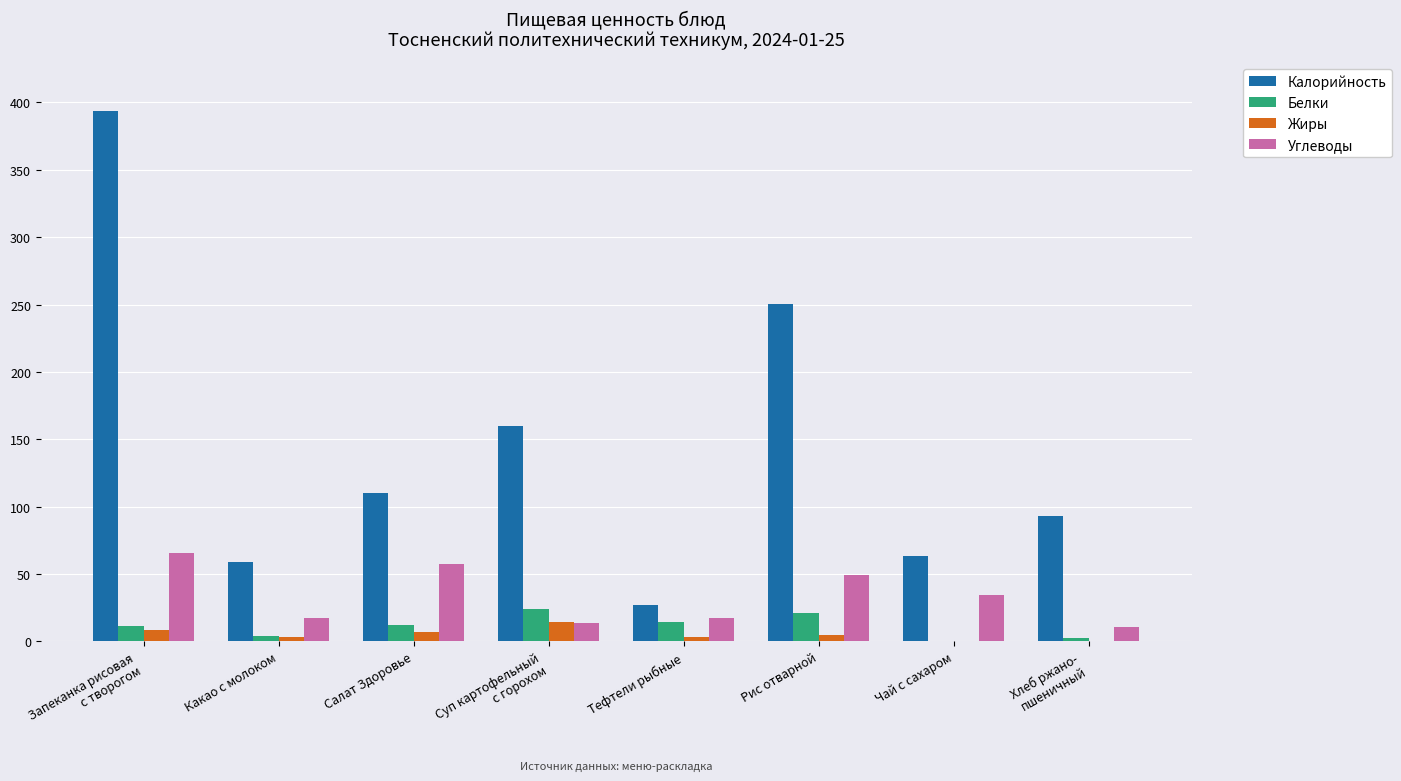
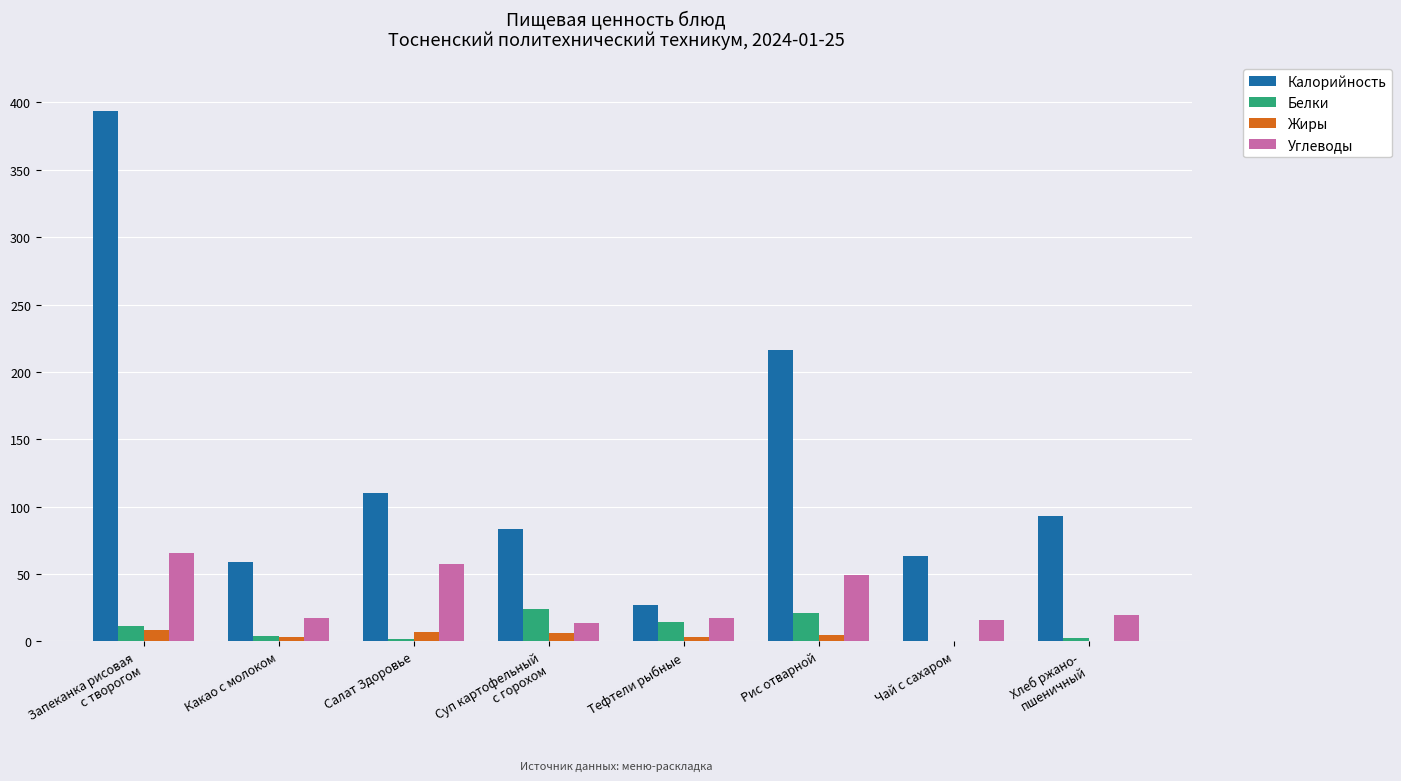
  {
    "Калорийность": {
      "Запеканка рисовая с творогом": 393,
      "Какао с молоком": 59,
      "Салат Здоровье": 111,
-     "Суп картофельный с горохом": 160,
+     "Суп картофельный с горохом": 83,
      "Тефтели рыбные": 27,
-     "Рис отварной": 250,
+     "Рис отварной": 216,
      "Чай с сахаром": 64,
      "Хлеб ржано- пшеничный": 93
    },
    "Белки": {
      "Запеканка рисовая с творогом": 12,
      "Какао с молоком": 4,
-     "Салат Здоровье": 13,
+     "Салат Здоровье": 2,
      "Суп картофельный с горохом": 24,
      "Тефтели рыбные": 14,
      "Рис отварной": 21,
      "Чай с сахаром": 0,
      "Хлеб ржано- пшеничный": 2
    },
    "Жиры": {
      "Запеканка рисовая с творогом": 9,
      "Какао с молоком": 4,
      "Салат Здоровье": 7,
-     "Суп картофельный с горохом": 14,
+     "Суп картофельный с горохом": 7,
      "Тефтели рыбные": 3,
      "Рис отварной": 5,
      "Чай с сахаром": 0
    },
    "Углеводы": {
      "Запеканка рисовая с творогом": 66,
      "Какао с молоком": 18,
      "Салат Здоровье": 57,
      "Суп картофельный с горохом": 14,
      "Тефтели рыбные": 17,
      "Рис отварной": 49,
-     "Чай с сахаром": 35,
-     "Хлеб ржано- пшеничный": 11
+     "Чай с сахаром": 16,
+     "Хлеб ржано- пшеничный": 20
    }
  }
